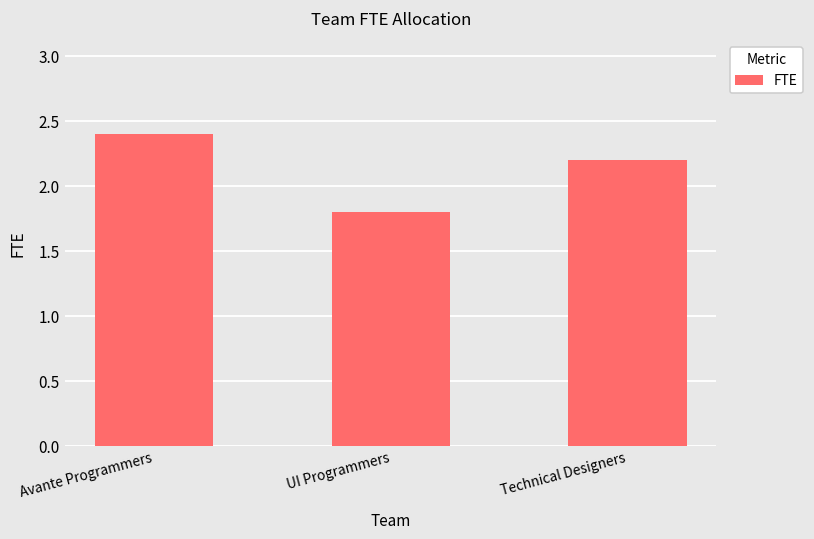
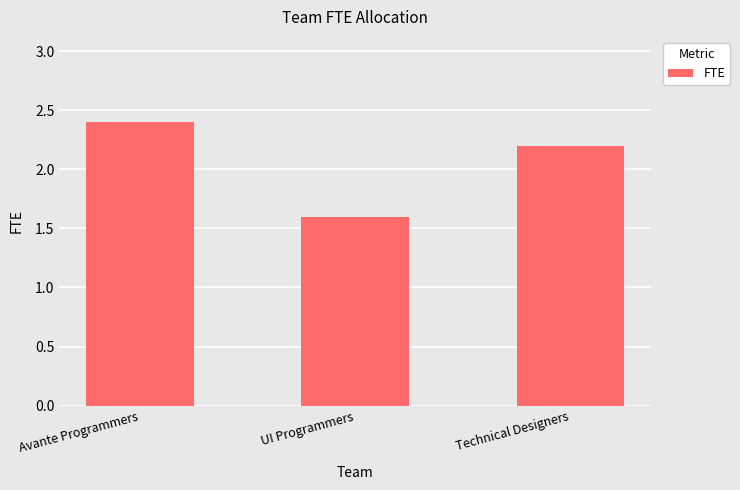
  {
    "Avante Programmers": 2.4,
-   "UI Programmers": 1.8,
+   "UI Programmers": 1.6,
    "Technical Designers": 2.2
  }
